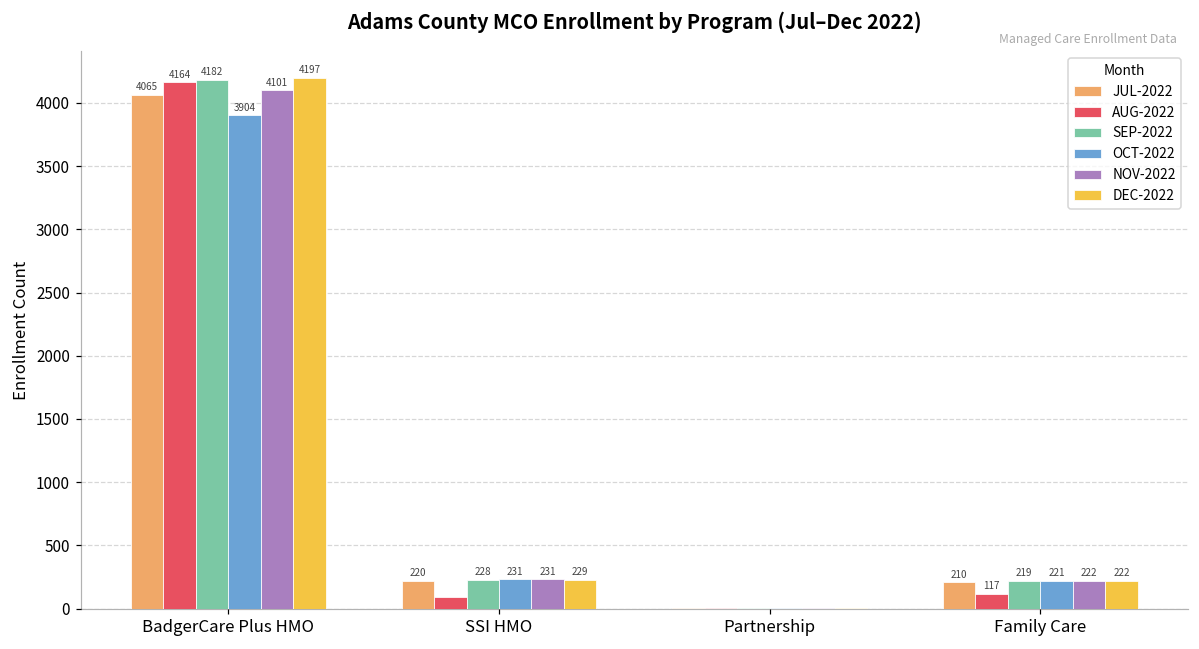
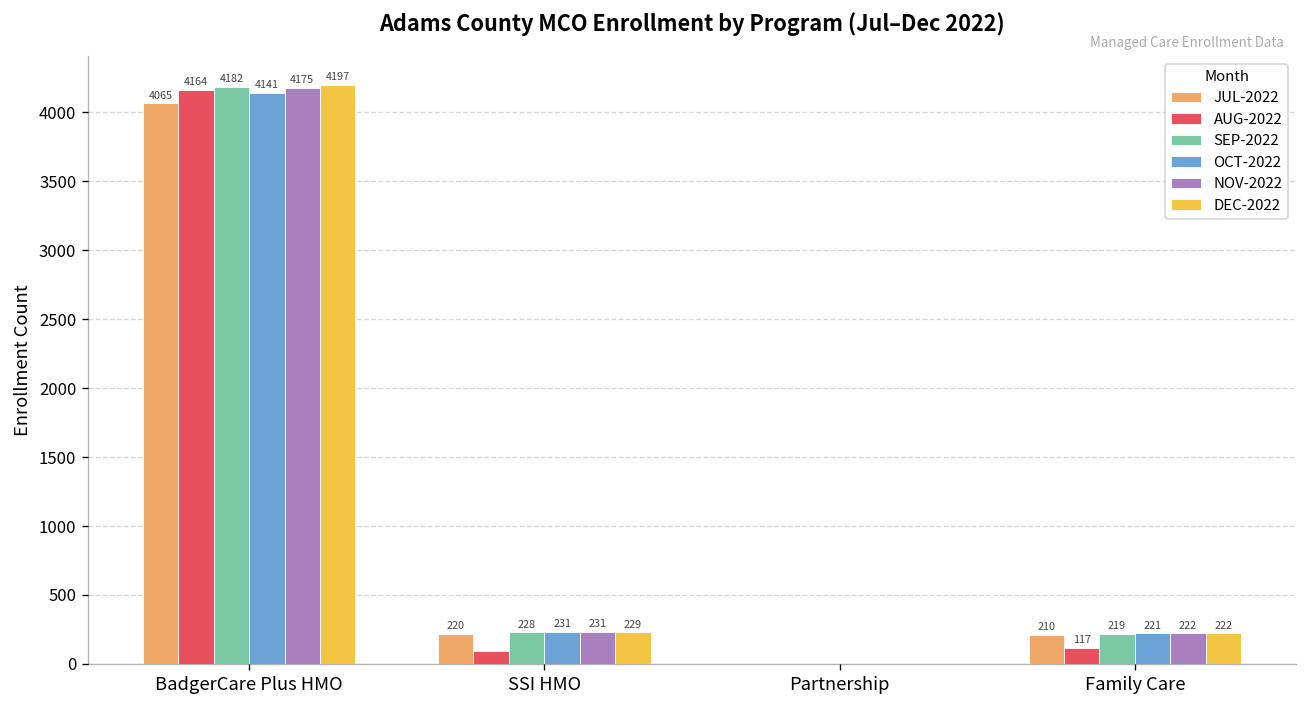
  {
    "AUG-2022": {
      "BadgerCare Plus HMO": 4164,
      "Family Care": 117
    },
    "SEP-2022": {
      "BadgerCare Plus HMO": 4182,
      "SSI HMO": 228,
      "Family Care": 219
    },
    "OCT-2022": {
-     "BadgerCare Plus HMO": 3904,
+     "BadgerCare Plus HMO": 4141,
      "SSI HMO": 231,
      "Family Care": 221
    },
    "NOV-2022": {
-     "BadgerCare Plus HMO": 4101,
+     "BadgerCare Plus HMO": 4175,
      "SSI HMO": 231,
      "Family Care": 222
    }
  }
